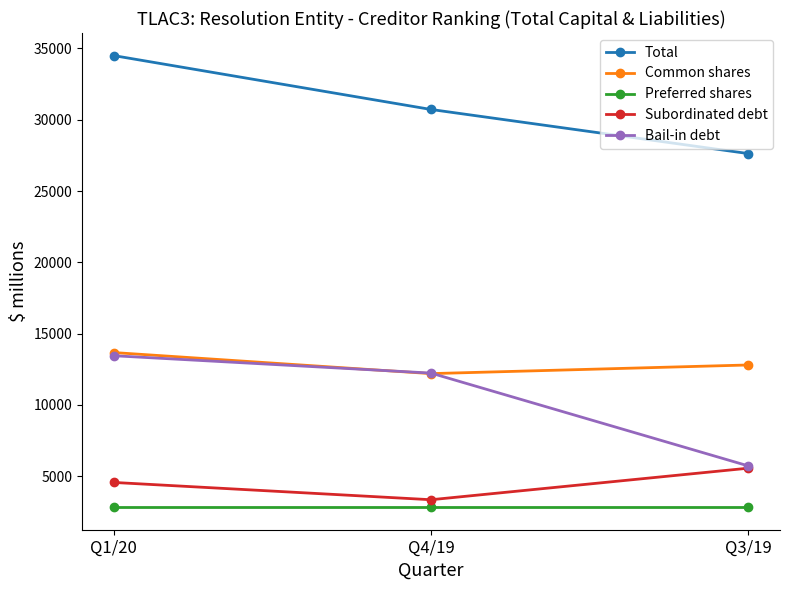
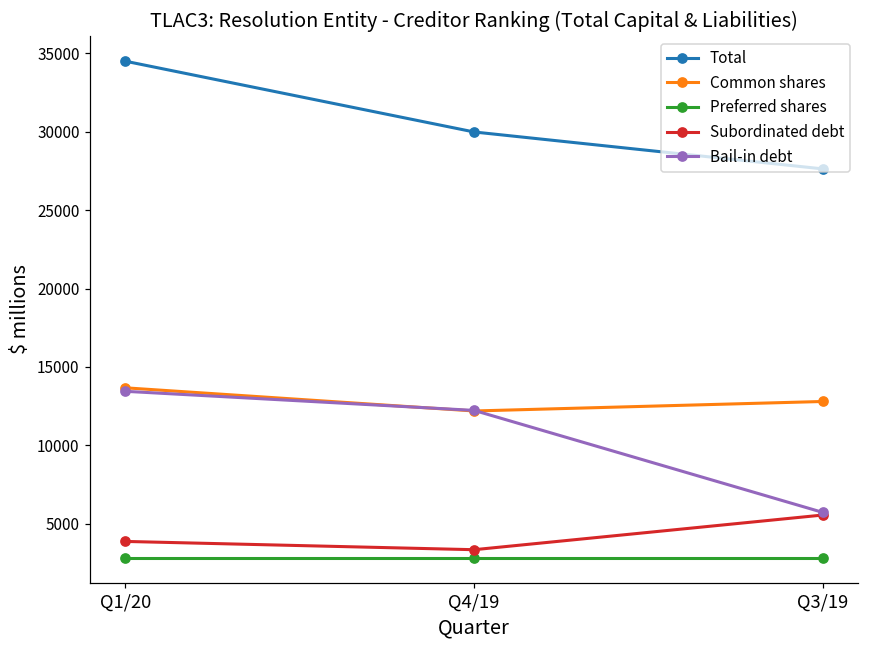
  {
    "Total": {
      "Q1/20": 34500,
-     "Q4/19": 30700,
+     "Q4/19": 30000,
      "Q3/19": 27600
    },
    "Common shares": {
      "Q1/20": 13700,
      "Q3/19": 12800
    },
    "Preferred shares": {
      "Q1/20": 2800,
      "Q4/19": 2800,
      "Q3/19": 2800
    },
    "Subordinated debt": {
-     "Q1/20": 4600,
+     "Q1/20": 3900,
      "Q4/19": 3300
    },
    "Bail-in debt": {
      "Q1/20": 13400
    }
  }
